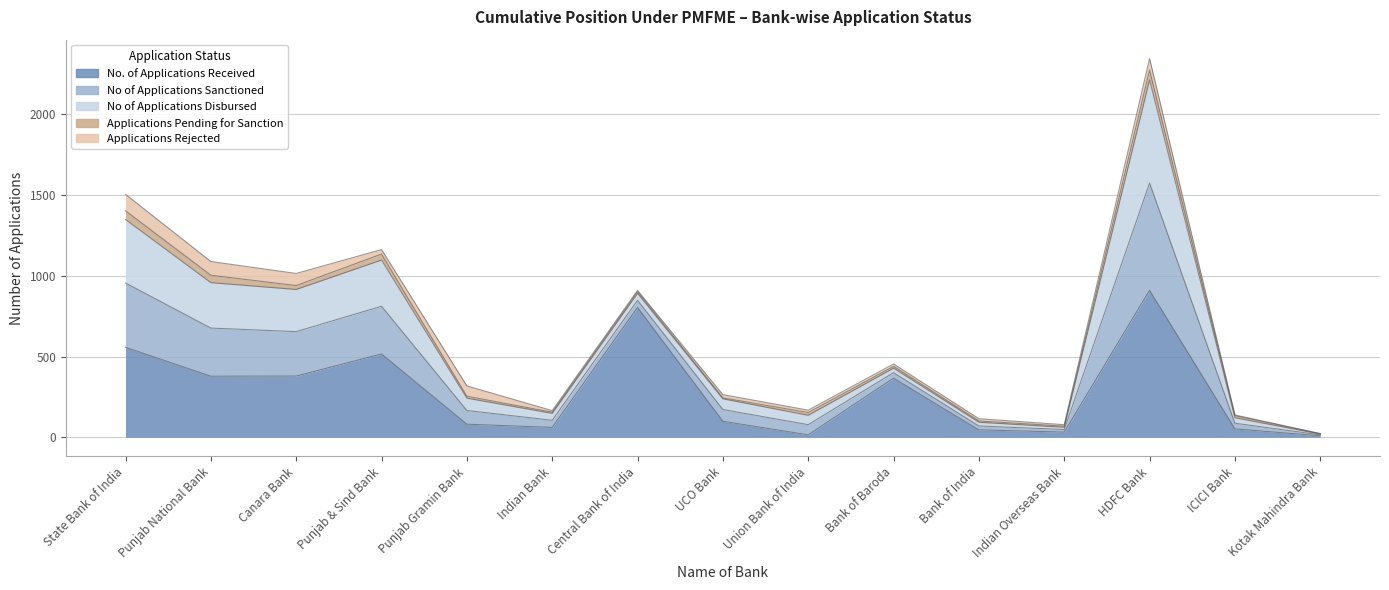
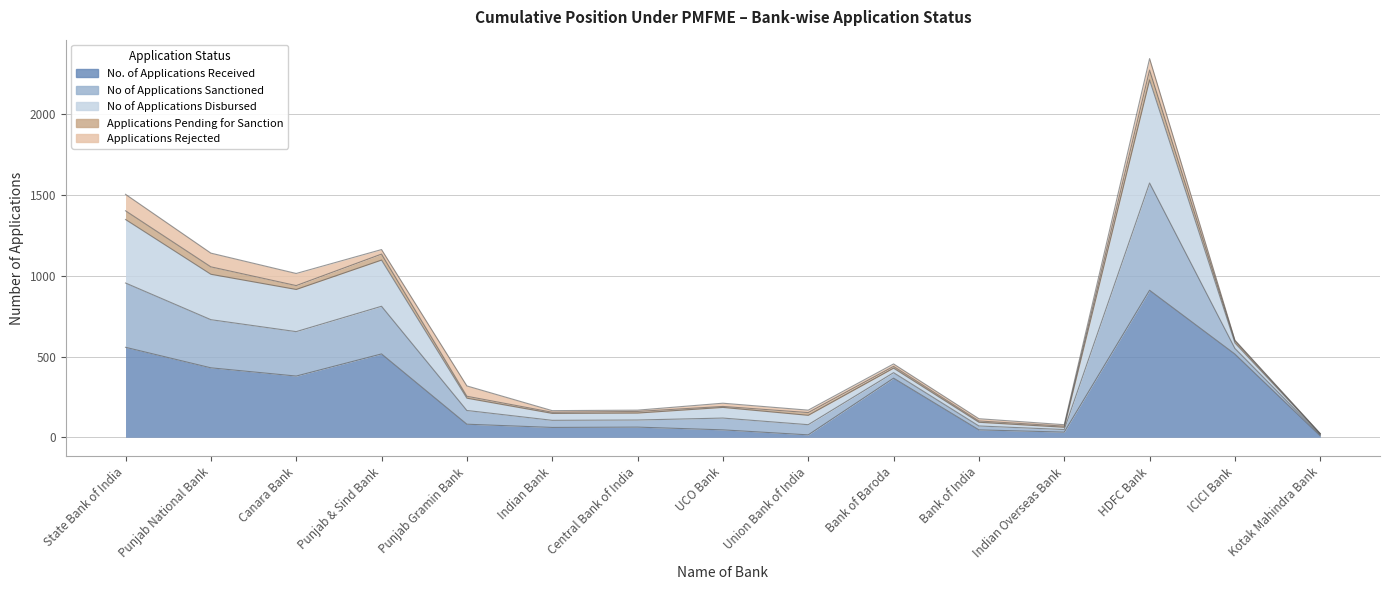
  {
    "No. of Applications Received": {
      "State Bank of India": 560,
-     "Punjab National Bank": 380,
+     "Punjab National Bank": 430,
      "Canara Bank": 380,
      "Punjab & Sind Bank": 520,
      "Punjab Gramin Bank": 80,
      "Indian Bank": 60,
-     "Central Bank of India": 800,
-     "UCO Bank": 100,
+     "Central Bank of India": 60,
+     "UCO Bank": 50,
      "Union Bank of India": 20,
      "Bank of Baroda": 370,
      "Bank of India": 50,
      "Indian Overseas Bank": 30,
      "HDFC Bank": 910,
-     "ICICI Bank": 50
+     "ICICI Bank": 520
    }
  }
